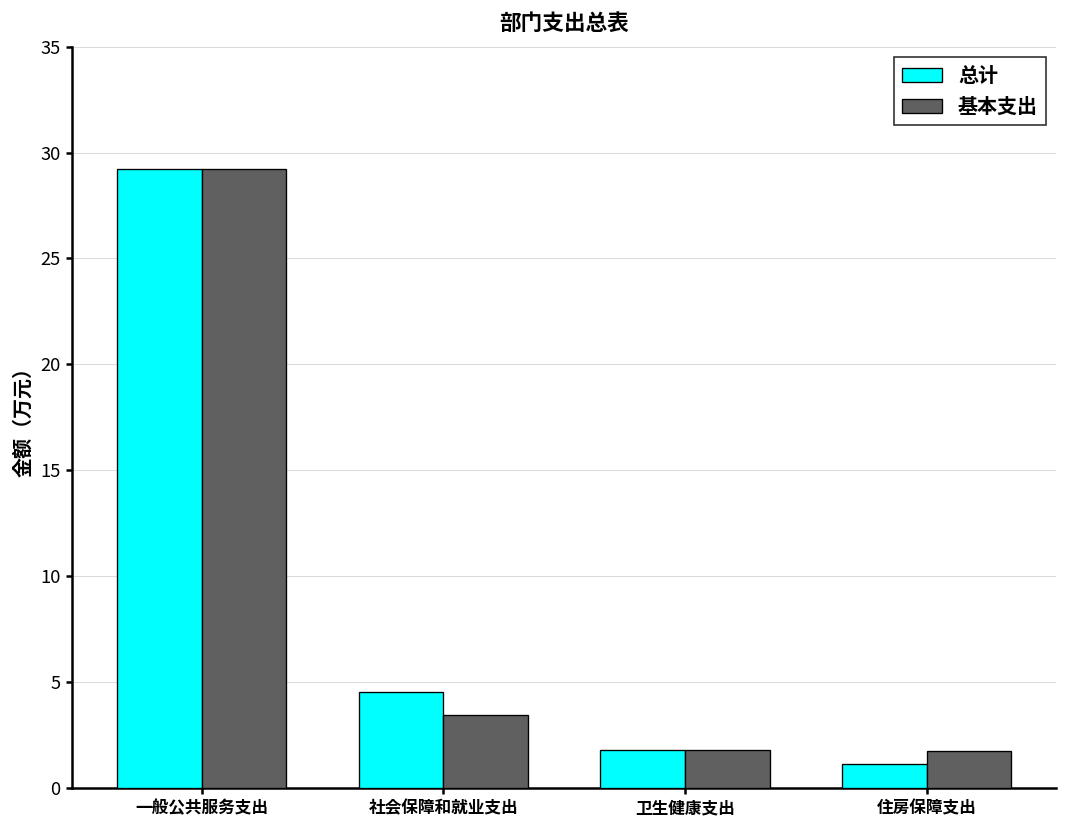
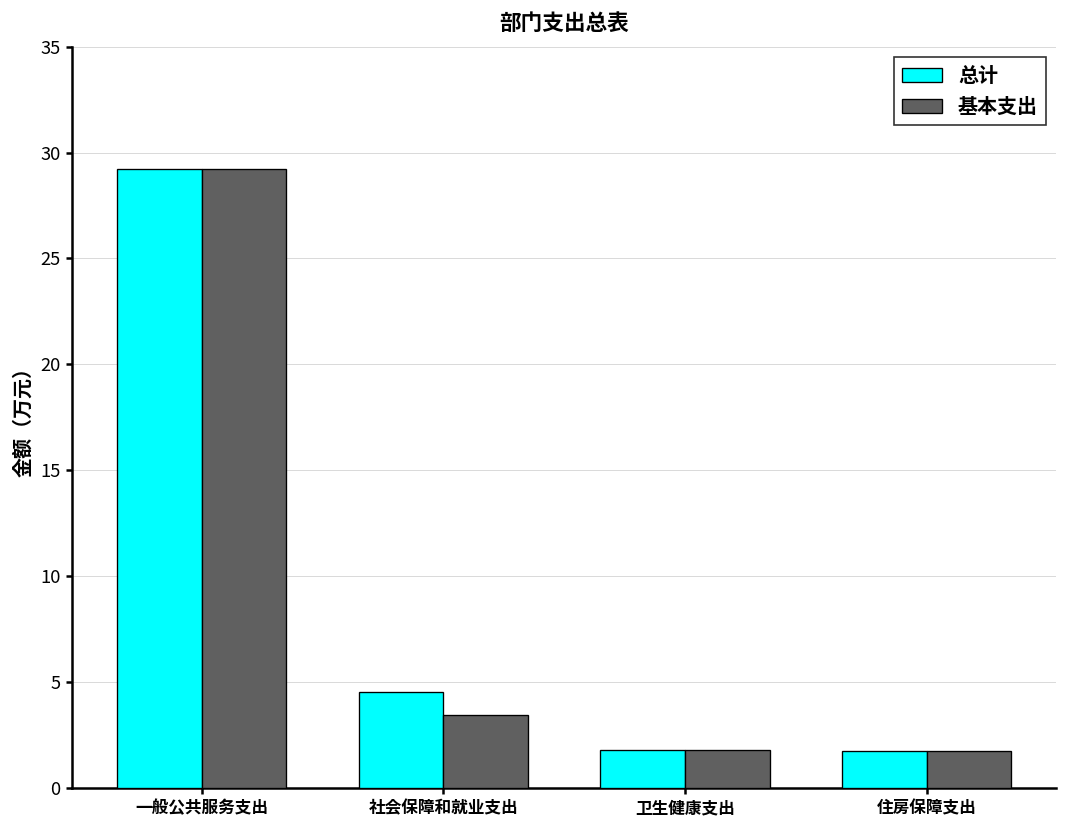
  {
    "总计": {
      "一般公共服务支出": 29.2,
      "社会保障和就业支出": 4.5,
      "卫生健康支出": 1.8,
-     "住房保障支出": 1.1
+     "住房保障支出": 1.7
    },
    "基本支出": {
      "一般公共服务支出": 29.2,
      "社会保障和就业支出": 3.4,
      "卫生健康支出": 1.8,
      "住房保障支出": 1.7
    }
  }
